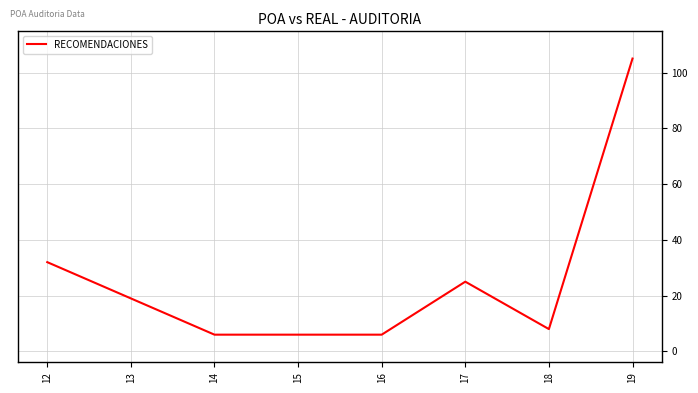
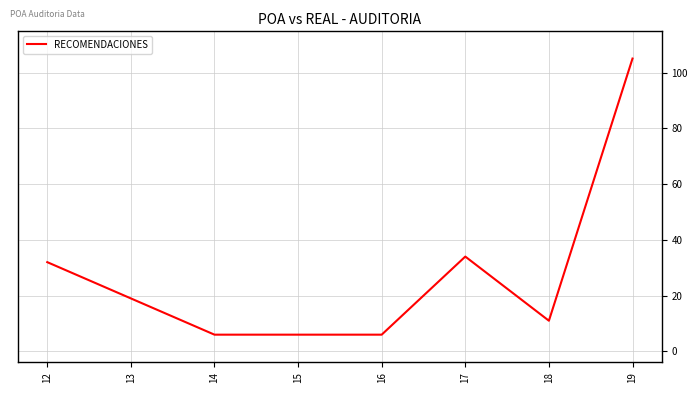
  {
    "12": 32,
    "13": 19,
    "14": 6,
    "15": 6,
    "16": 6,
-   "17": 25,
-   "18": 8,
+   "17": 34,
+   "18": 11,
    "19": 105
  }
